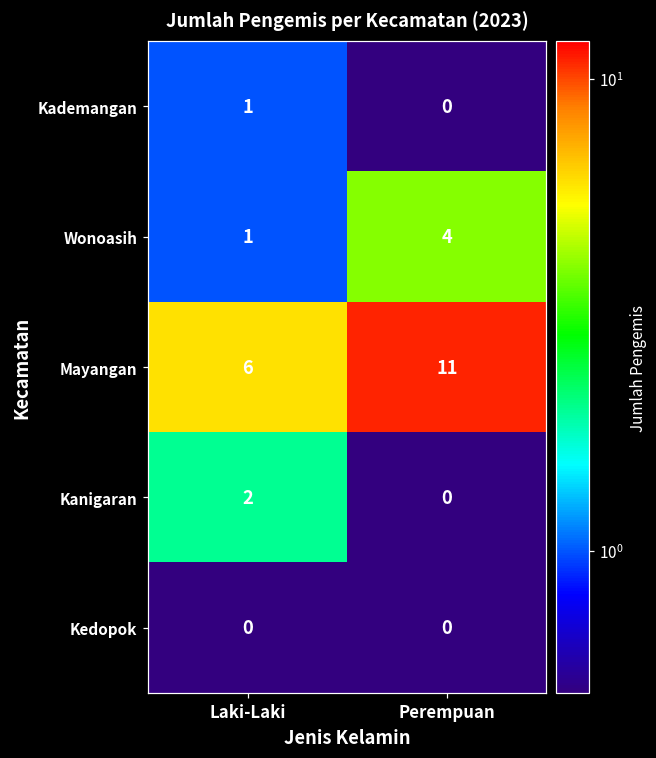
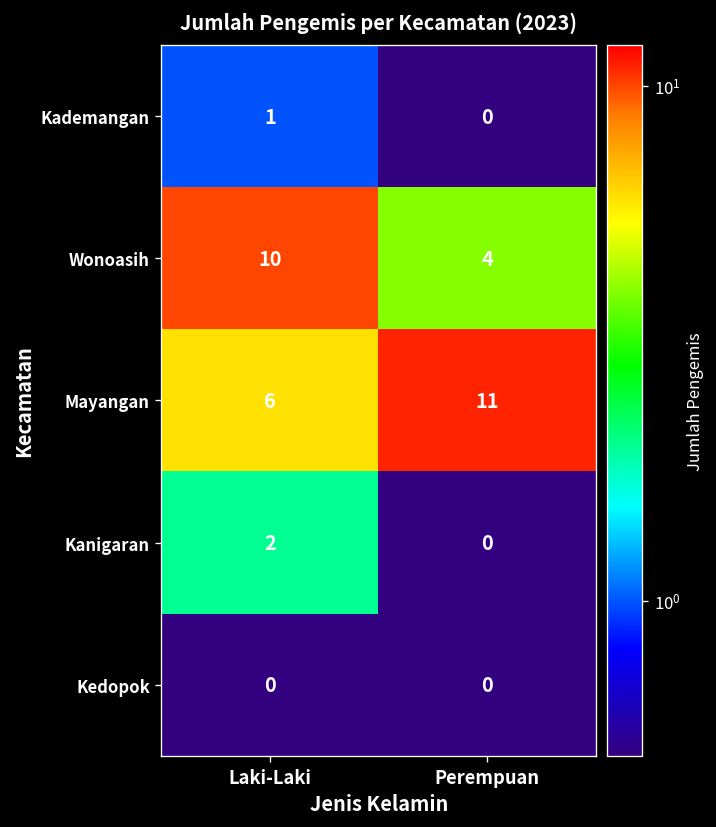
  {
    "Kademangan": {
      "Laki-Laki": 1,
      "Perempuan": 0
    },
    "Wonoasih": {
-     "Laki-Laki": 1,
+     "Laki-Laki": 10,
      "Perempuan": 4
    },
    "Mayangan": {
      "Laki-Laki": 6,
      "Perempuan": 11
    },
    "Kanigaran": {
      "Laki-Laki": 2,
      "Perempuan": 0
    },
    "Kedopok": {
      "Laki-Laki": 0,
      "Perempuan": 0
    }
  }
